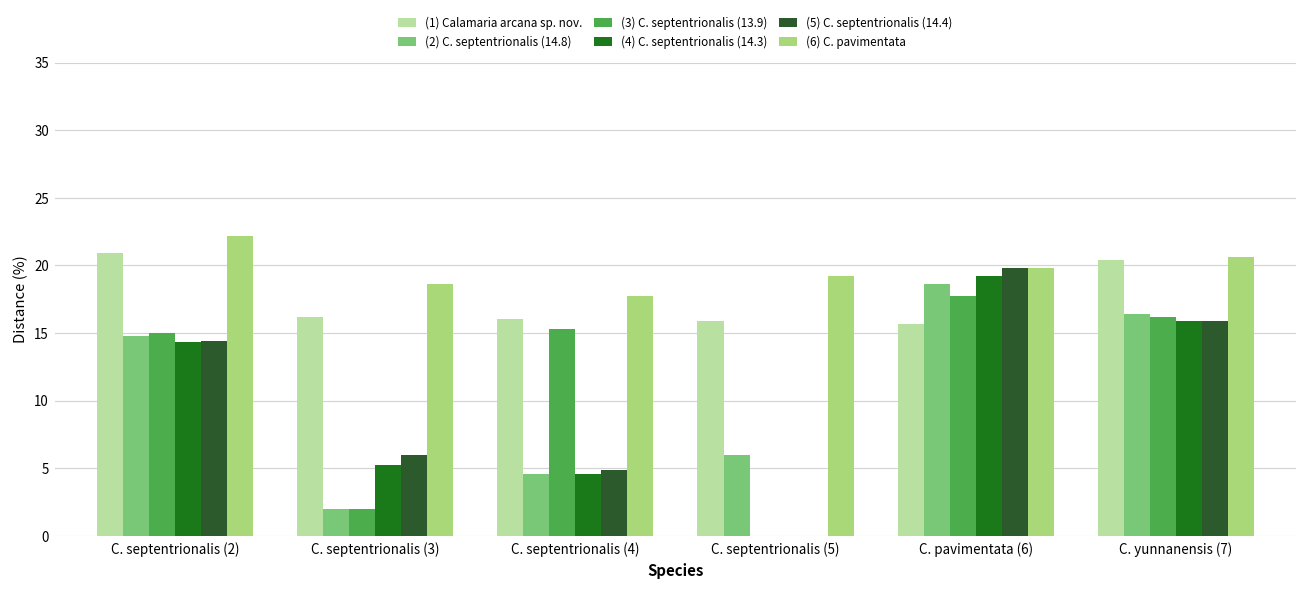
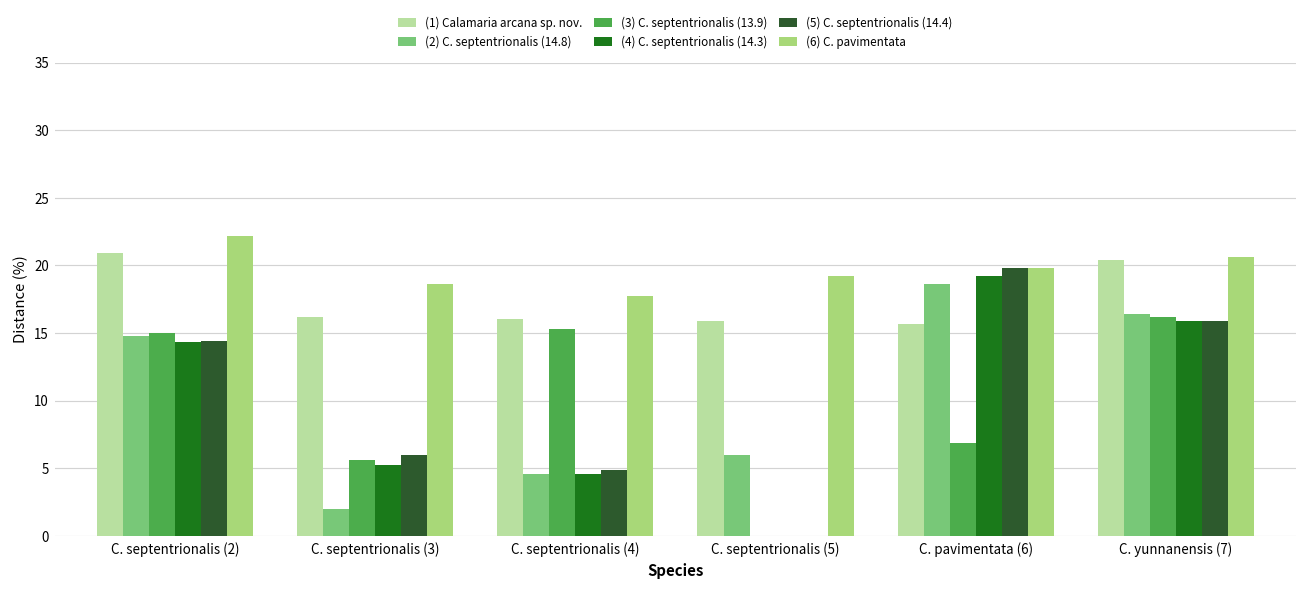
  {
    "(3) C. septentrionalis (13.9)": {
      "C. septentrionalis (2)": 15.0,
-     "C. septentrionalis (3)": 2.0,
+     "C. septentrionalis (3)": 5.6,
      "C. septentrionalis (4)": 15.3,
      "C. septentrionalis (5)": 0.0,
-     "C. pavimentata (6)": 17.7,
+     "C. pavimentata (6)": 6.9,
      "C. yunnanensis (7)": 16.2
    }
  }
